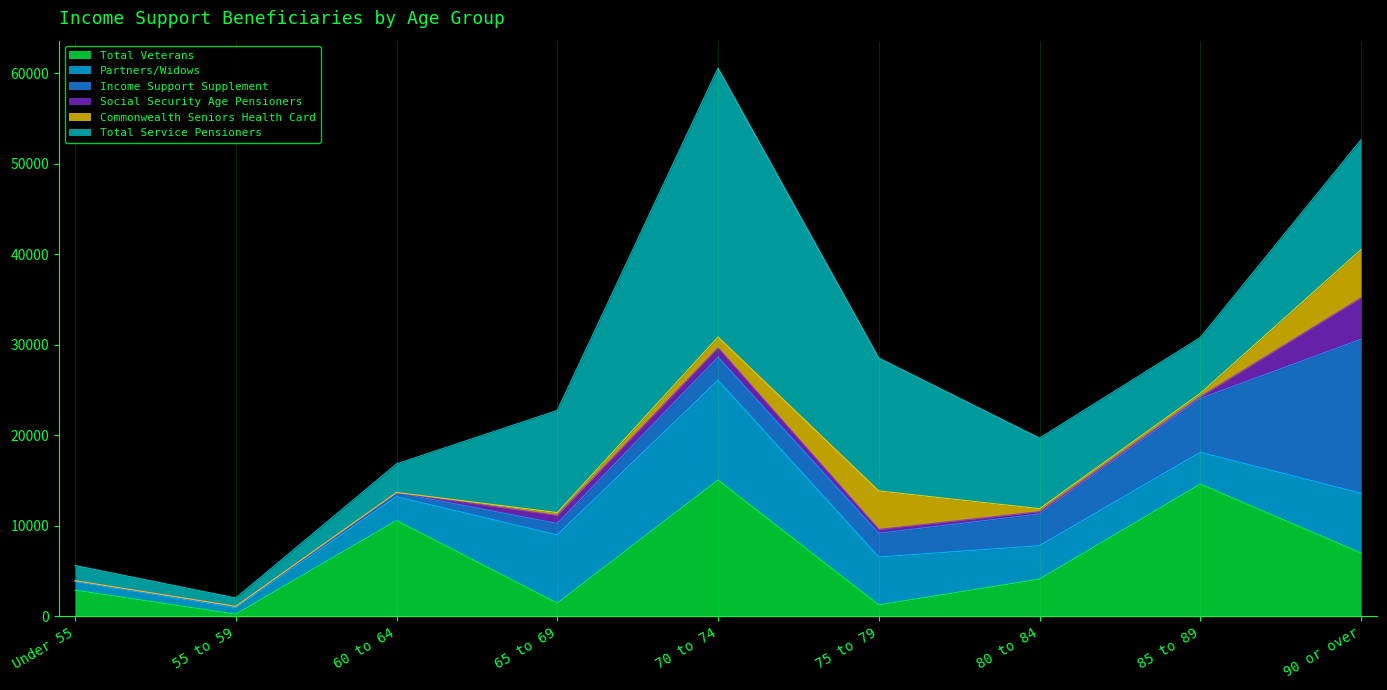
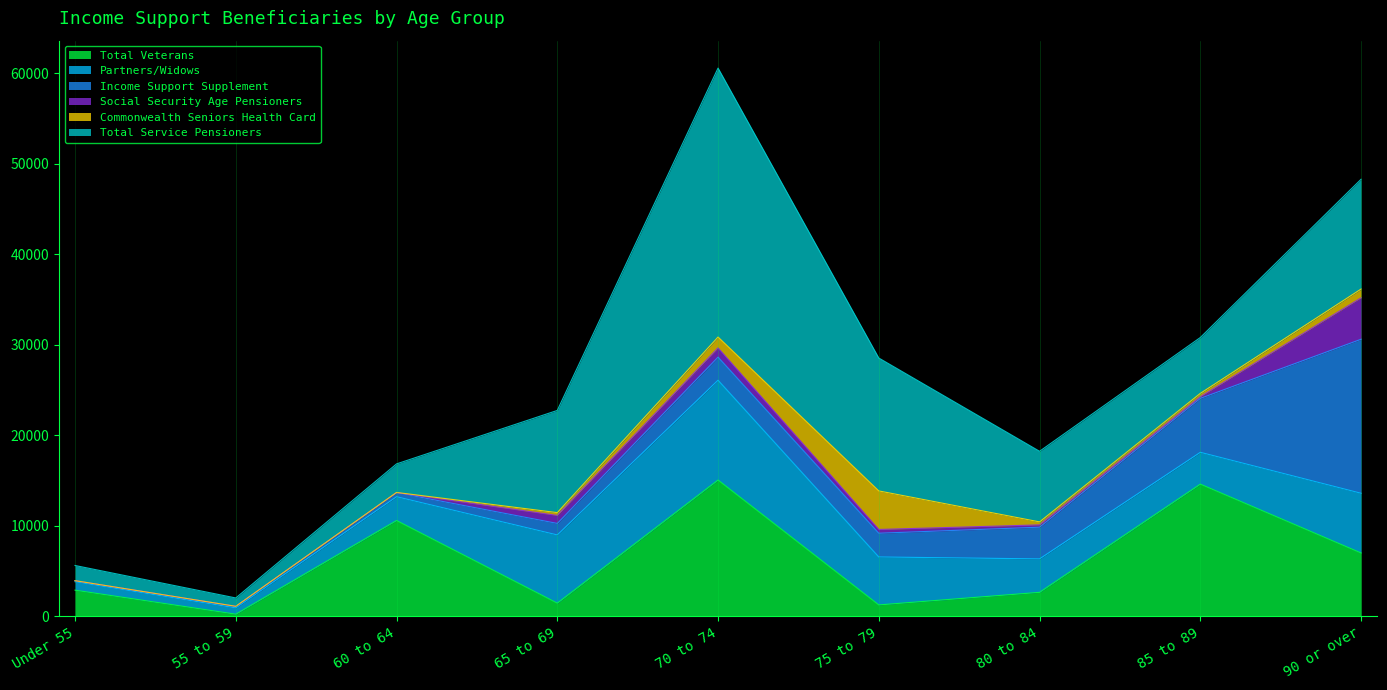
  {
    "Total Veterans": {
      "Under 55": 3000,
      "55 to 59": 0,
      "60 to 64": 11000,
      "65 to 69": 1000,
      "70 to 74": 15000,
      "75 to 79": 1000,
-     "80 to 84": 4000,
+     "80 to 84": 3000,
      "85 to 89": 15000,
      "90 or over": 7000
    },
    "Social Security Age Pensioners": {
      "65 to 69": 1000,
      "70 to 74": 1000,
      "75 to 79": 0,
      "90 or over": 5000
    },
    "Commonwealth Seniors Health Card": {
      "65 to 69": 0,
      "70 to 74": 1000,
      "75 to 79": 4000,
      "80 to 84": 0,
      "85 to 89": 0,
-     "90 or over": 5000
+     "90 or over": 1000
    }
  }
